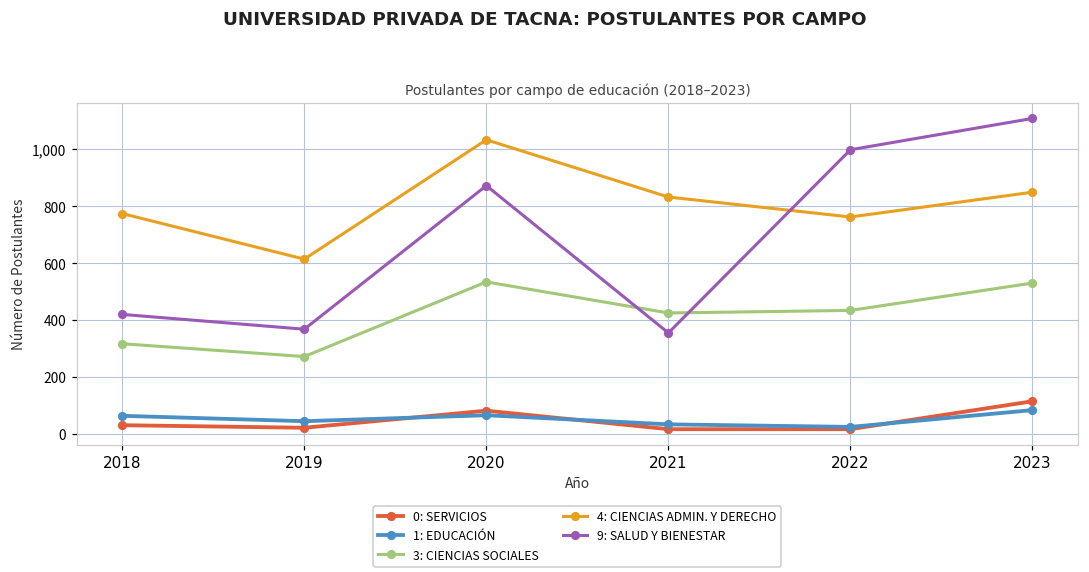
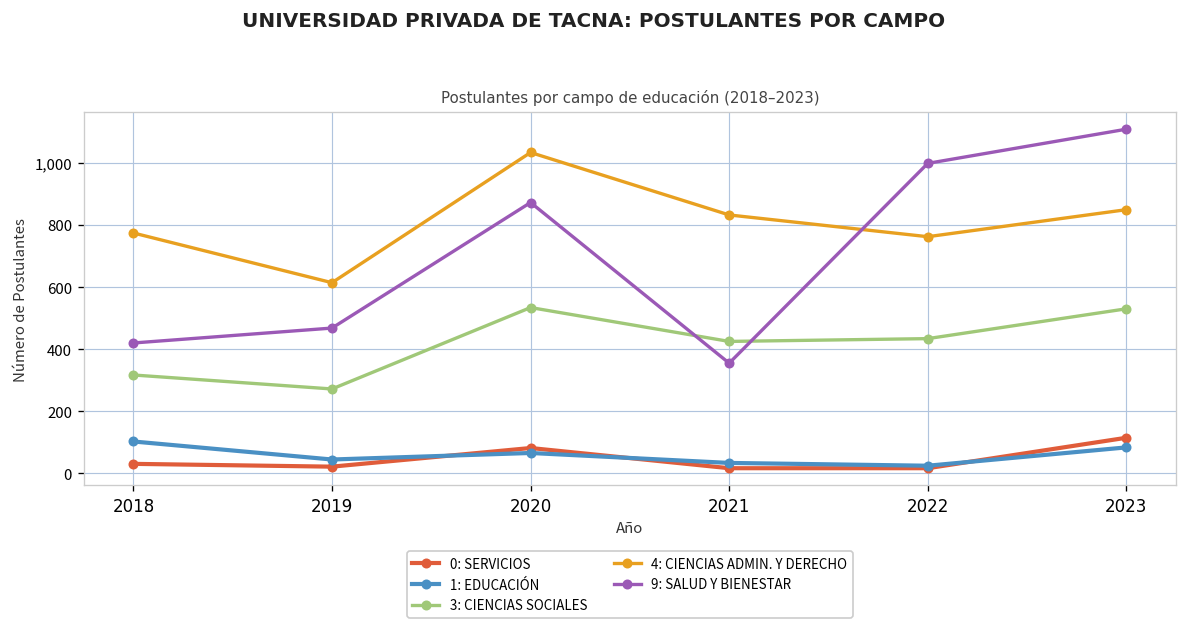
  {
    "0: SERVICIOS": {
      "2018": "30",
      "2019": "20",
      "2020": "80",
      "2021": "20",
      "2023": "120"
    },
    "1: EDUCACIÓN": {
-     "2018": "60",
+     "2018": "100",
      "2019": "50",
      "2020": "70",
      "2021": "30",
      "2023": "80"
    },
    "3: CIENCIAS SOCIALES": {
      "2018": "320",
      "2019": "270",
      "2020": "530",
      "2021": "430",
      "2022": "430",
      "2023": "530"
    },
    "4: CIENCIAS ADMIN. Y DERECHO": {
      "2018": "770",
      "2019": "610",
      "2020": "1,030",
      "2021": "830",
      "2022": "760",
      "2023": "850"
    },
    "9: SALUD Y BIENESTAR": {
      "2018": "420",
-     "2019": "370",
+     "2019": "470",
      "2020": "870",
      "2021": "360",
      "2022": "1,000",
      "2023": "1,110"
    }
  }
